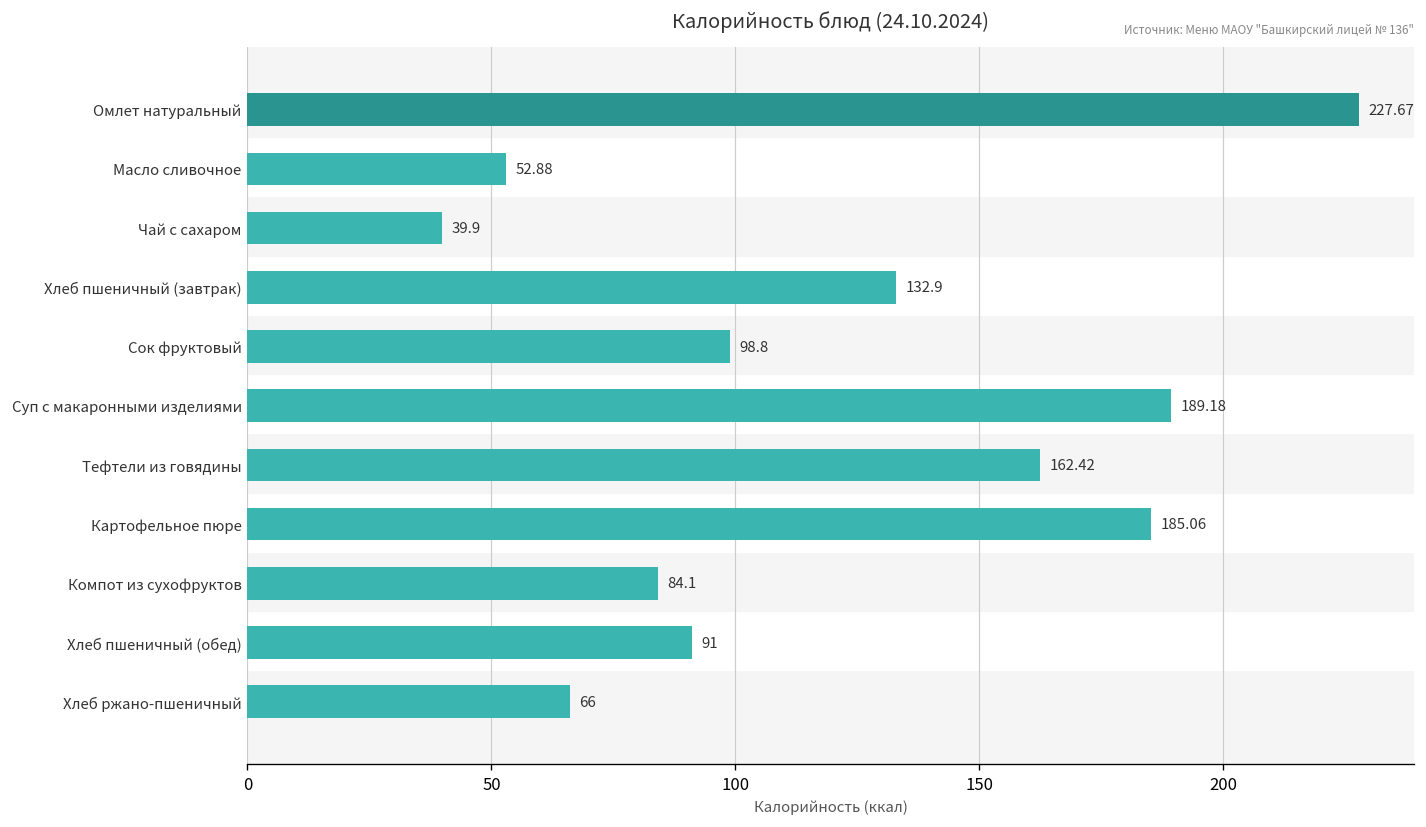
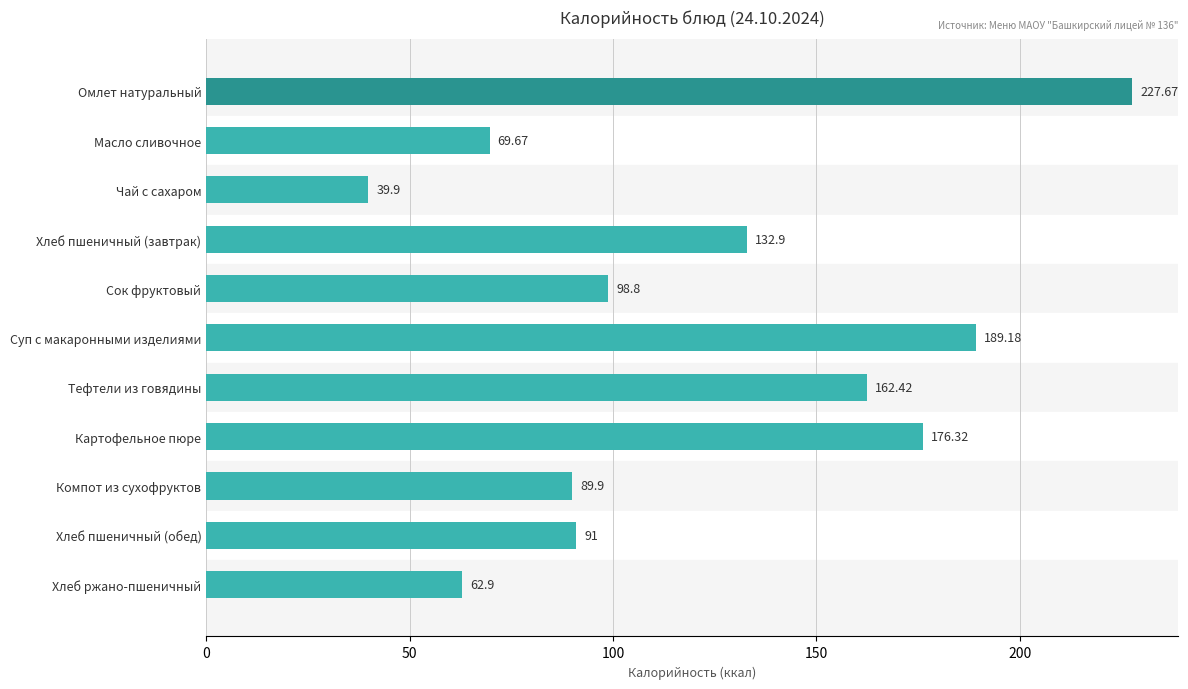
  {
    "Омлет натуральный": 227.67,
-   "Масло сливочное": 52.88,
+   "Масло сливочное": 69.67,
    "Чай с сахаром": 39.9,
    "Хлеб пшеничный (завтрак)": 132.9,
    "Сок фруктовый": 98.8,
    "Суп с макаронными изделиями": 189.18,
    "Тефтели из говядины": 162.42,
-   "Картофельное пюре": 185.06,
-   "Компот из сухофруктов": 84.1,
+   "Картофельное пюре": 176.32,
+   "Компот из сухофруктов": 89.9,
    "Хлеб пшеничный (обед)": 91,
-   "Хлеб ржано-пшеничный": 66
+   "Хлеб ржано-пшеничный": 62.9
  }
